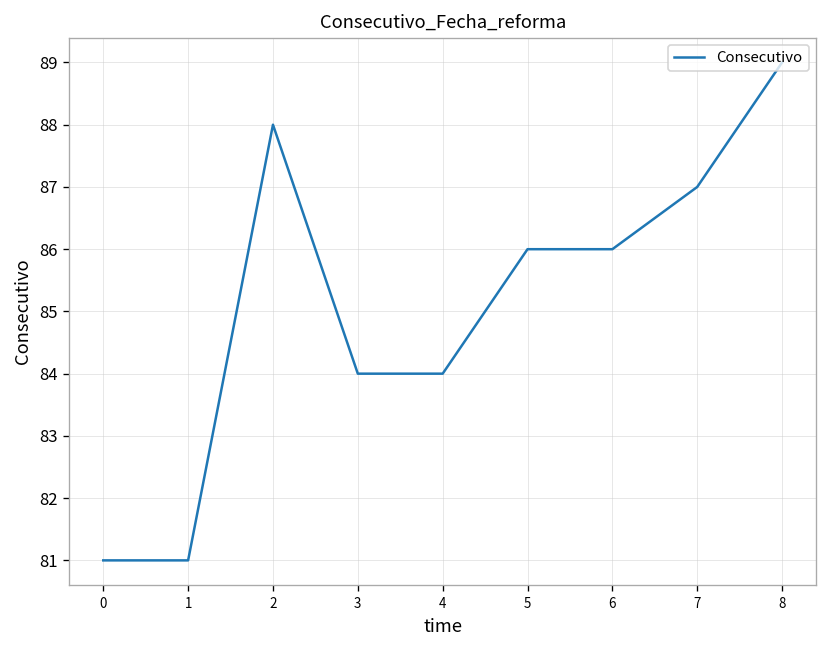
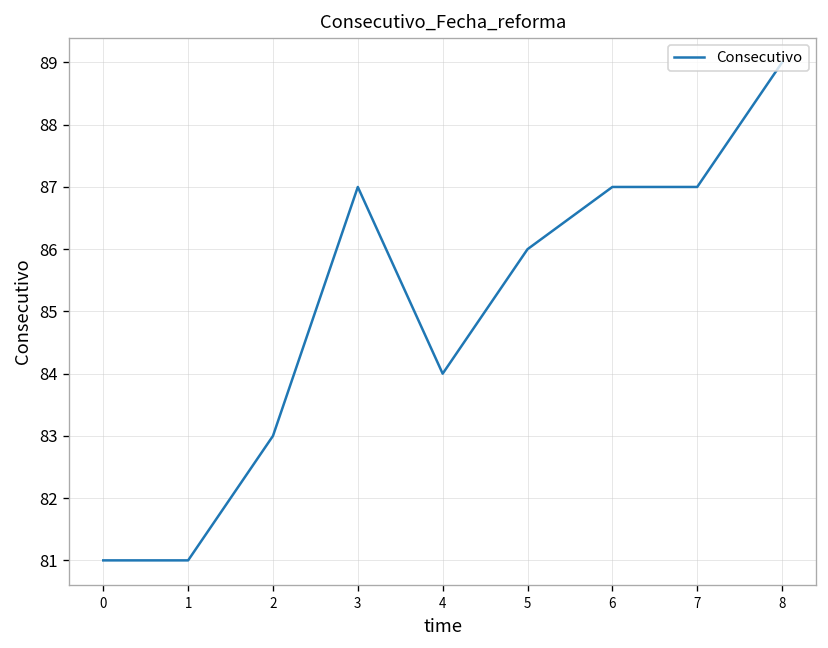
  {
    "0": 81,
    "1": 81,
-   "2": 88,
-   "3": 84,
+   "2": 83,
+   "3": 87,
    "4": 84,
    "5": 86,
-   "6": 86,
+   "6": 87,
    "7": 87
  }
